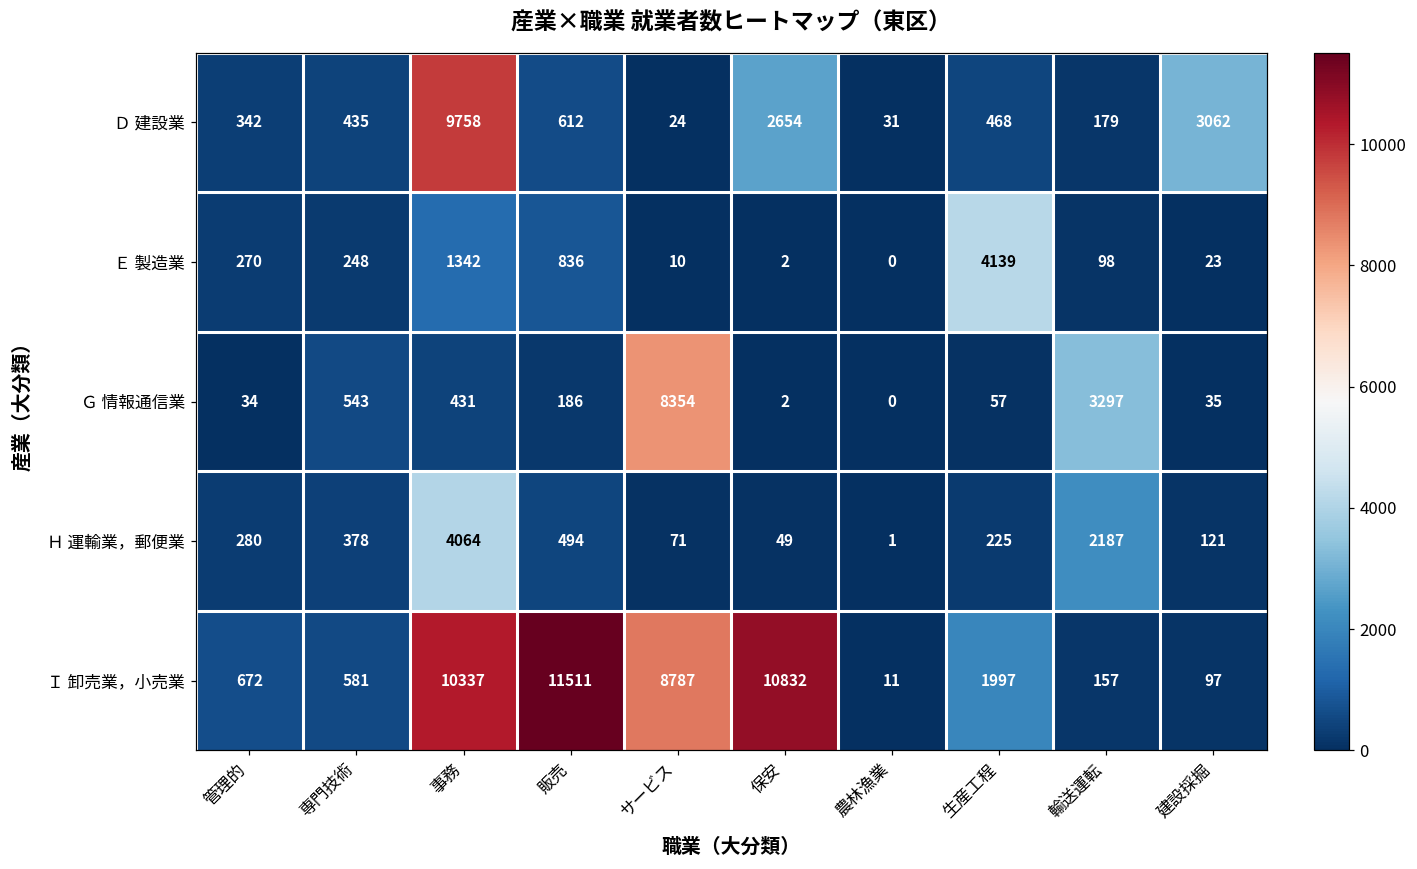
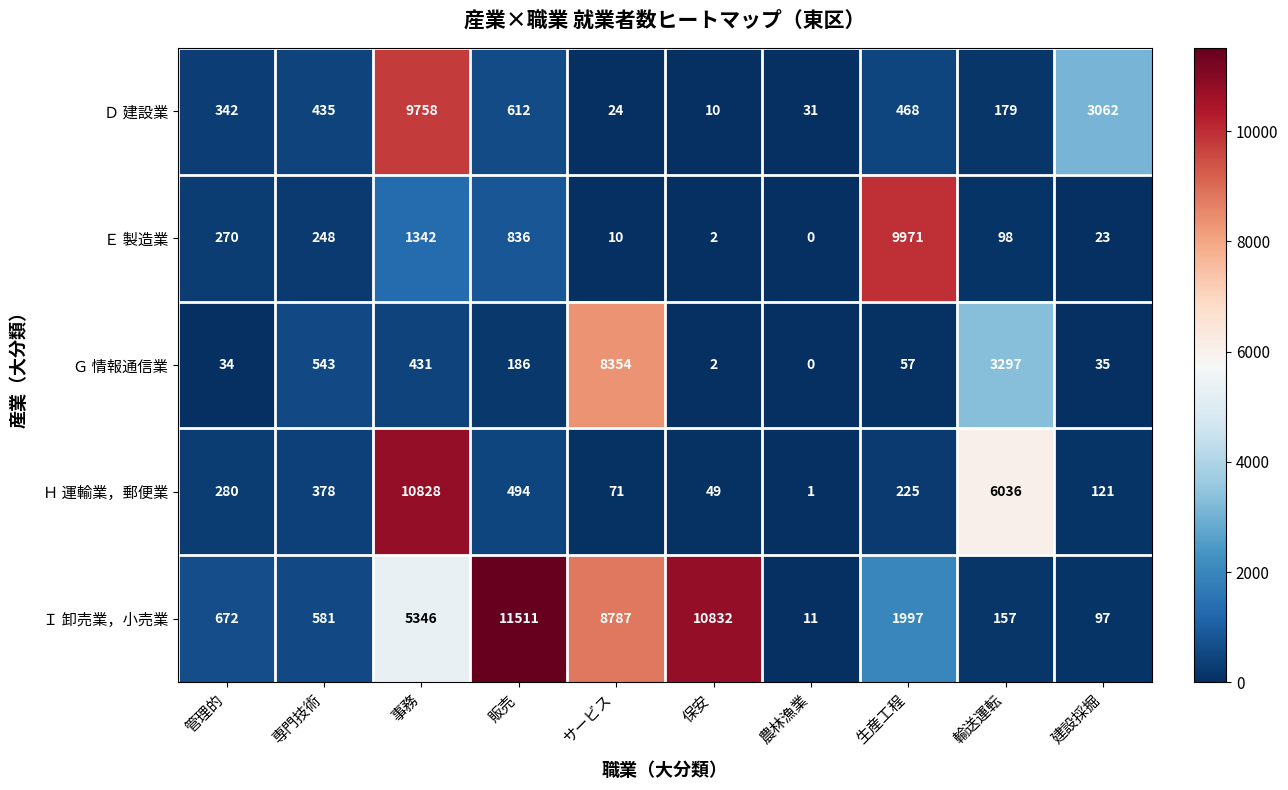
  {
    "Ｄ 建設業": {
      "管理的": 342,
      "専門技術": 435,
      "事務": 9758,
      "販売": 612,
      "サービス": 24,
-     "保安": 2654,
+     "保安": 10,
      "農林漁業": 31,
      "生産工程": 468,
      "輸送運転": 179,
      "建設採掘": 3062
    },
    "Ｅ 製造業": {
      "管理的": 270,
      "専門技術": 248,
      "事務": 1342,
      "販売": 836,
      "サービス": 10,
      "保安": 2,
      "農林漁業": 0,
-     "生産工程": 4139,
+     "生産工程": 9971,
      "輸送運転": 98,
      "建設採掘": 23
    },
    "Ｇ 情報通信業": {
      "管理的": 34,
      "専門技術": 543,
      "事務": 431,
      "販売": 186,
      "サービス": 8354,
      "保安": 2,
      "農林漁業": 0,
      "生産工程": 57,
      "輸送運転": 3297,
      "建設採掘": 35
    },
    "Ｈ 運輸業，郵便業": {
      "管理的": 280,
      "専門技術": 378,
-     "事務": 4064,
+     "事務": 10828,
      "販売": 494,
      "サービス": 71,
      "保安": 49,
      "農林漁業": 1,
      "生産工程": 225,
-     "輸送運転": 2187,
+     "輸送運転": 6036,
      "建設採掘": 121
    },
    "Ｉ 卸売業，小売業": {
      "管理的": 672,
      "専門技術": 581,
-     "事務": 10337,
+     "事務": 5346,
      "販売": 11511,
      "サービス": 8787,
      "保安": 10832,
      "農林漁業": 11,
      "生産工程": 1997,
      "輸送運転": 157,
      "建設採掘": 97
    }
  }
